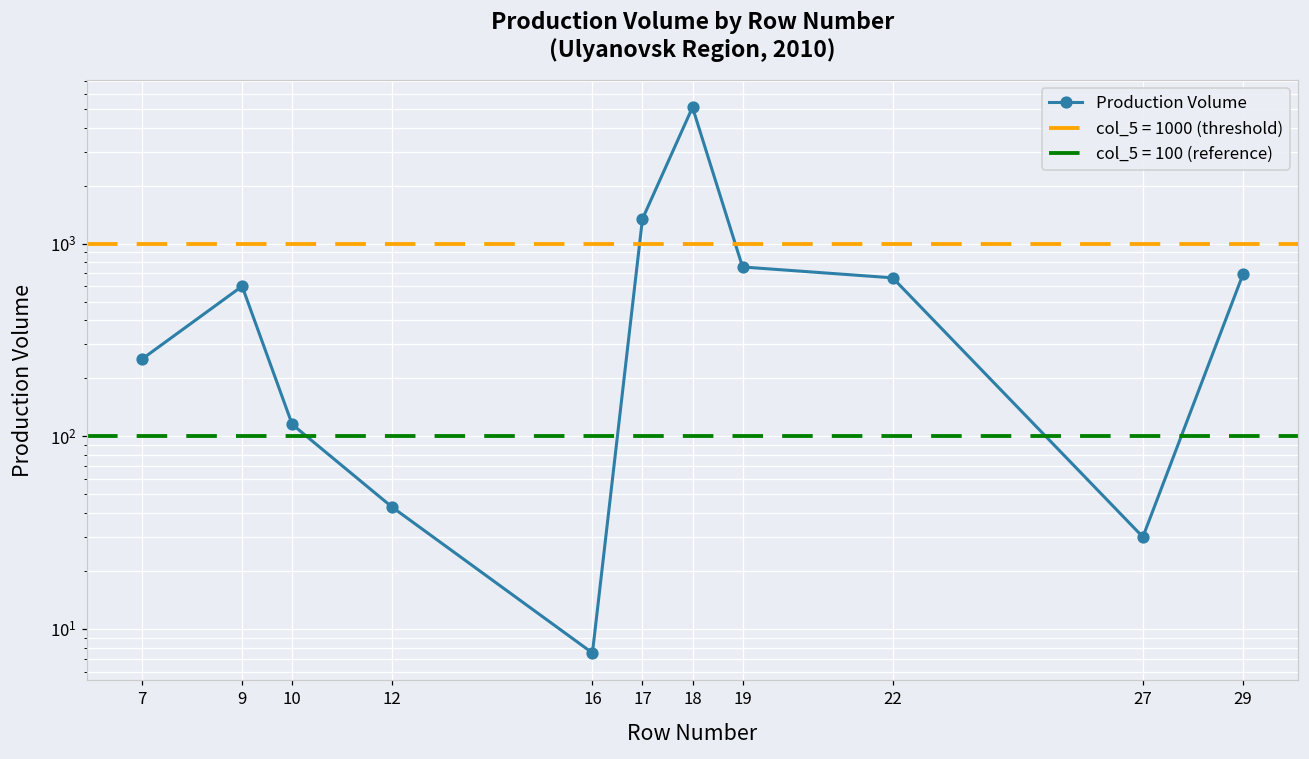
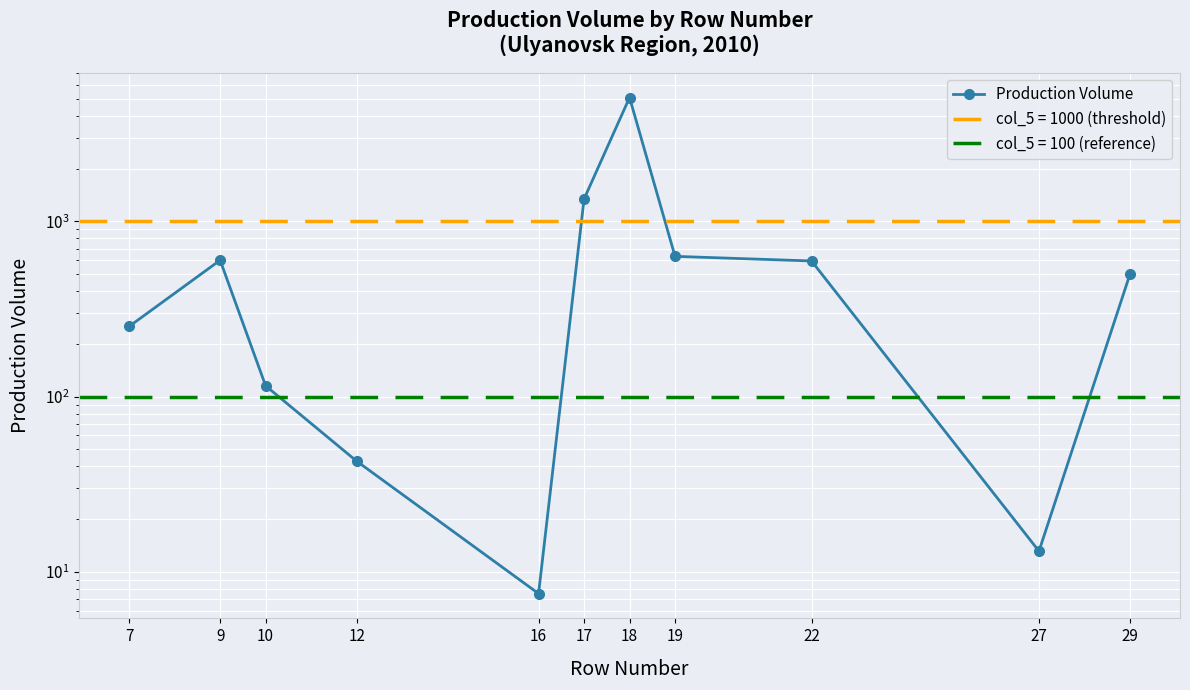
  {
    "7": 250,
    "9": 600,
    "10": 120,
    "12": 43,
    "16": 7.5,
    "17": 1300,
    "18": 5100,
-   "19": 760,
-   "22": 660,
-   "27": 30,
-   "29": 690
+   "19": 630,
+   "22": 590,
+   "27": 13,
+   "29": 500
  }
